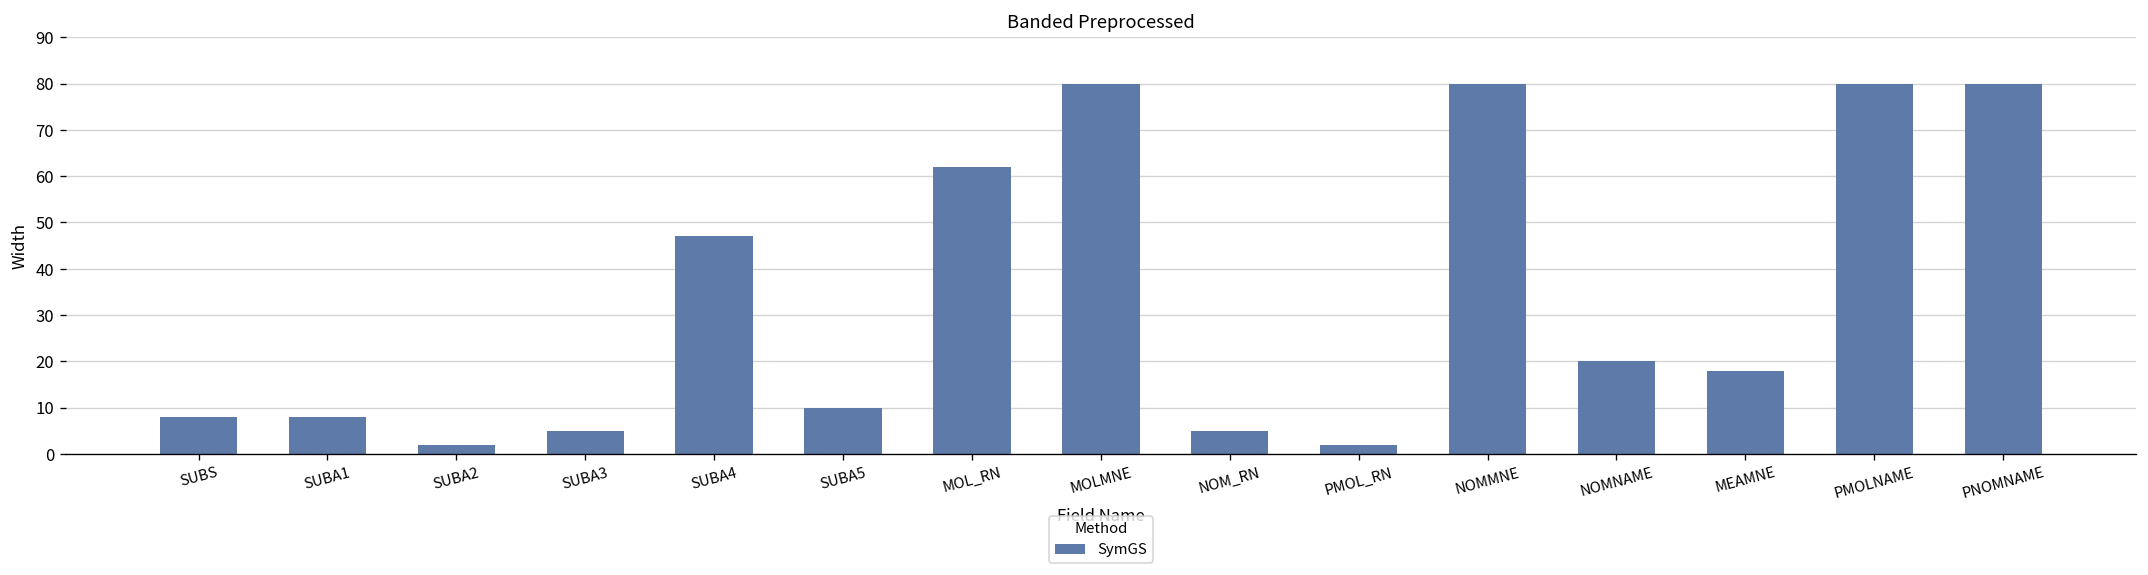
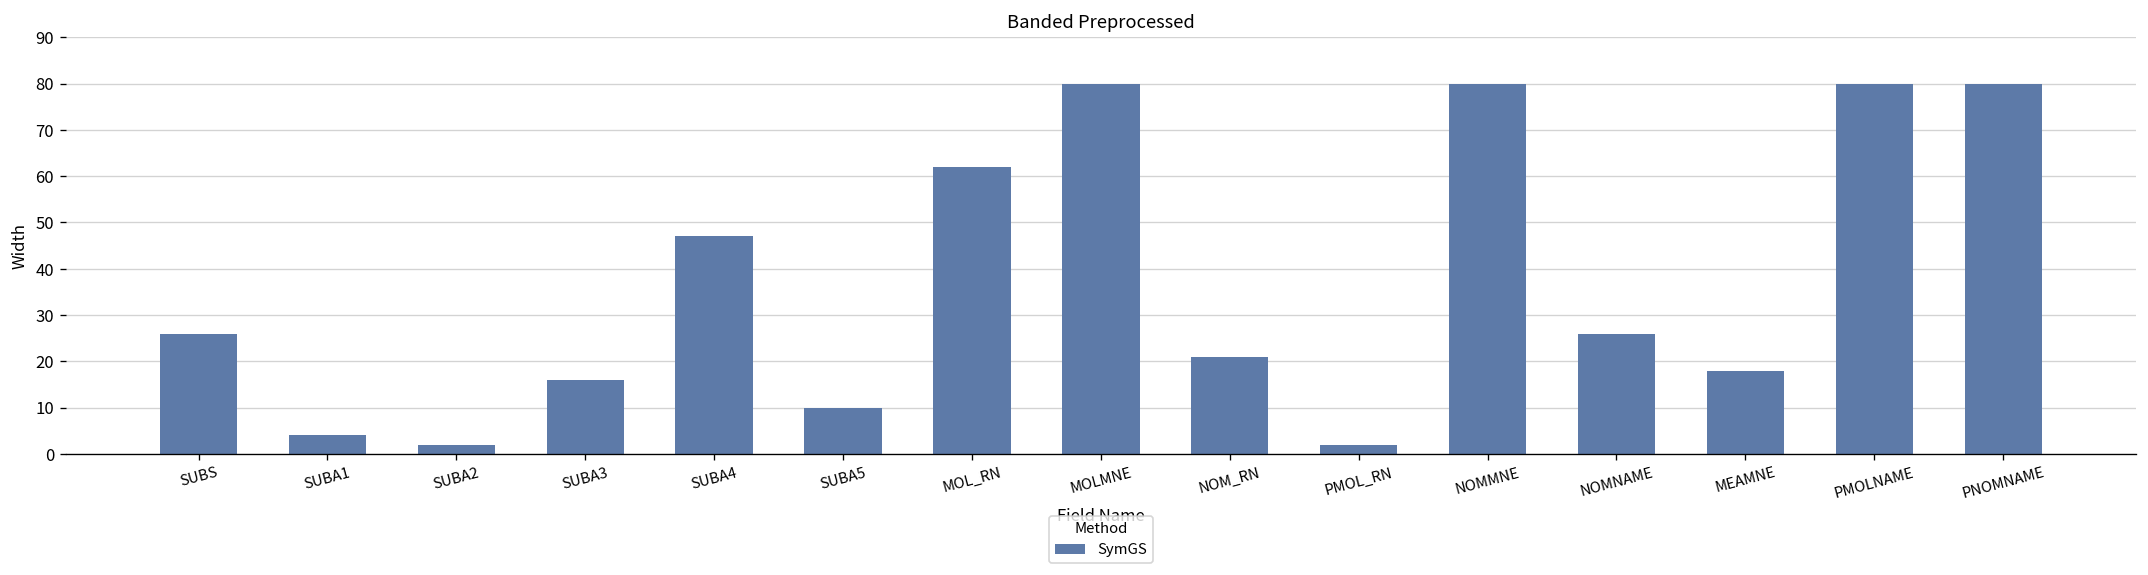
  {
-   "SUBS": 8,
-   "SUBA1": 8,
+   "SUBS": 26,
+   "SUBA1": 4,
    "SUBA2": 2,
-   "SUBA3": 5,
+   "SUBA3": 16,
    "SUBA4": 47,
    "SUBA5": 10,
    "MOL_RN": 62,
    "MOLMNE": 80,
-   "NOM_RN": 5,
+   "NOM_RN": 21,
    "PMOL_RN": 2,
    "NOMMNE": 80,
-   "NOMNAME": 20,
+   "NOMNAME": 26,
    "MEAMNE": 18,
    "PMOLNAME": 80,
    "PNOMNAME": 80
  }
